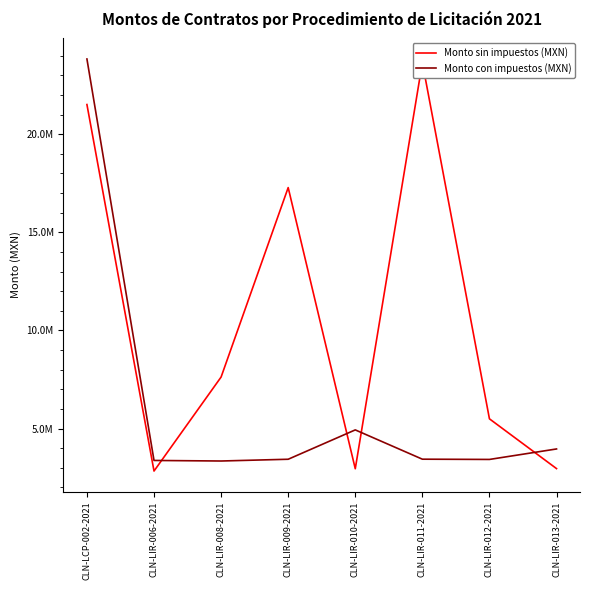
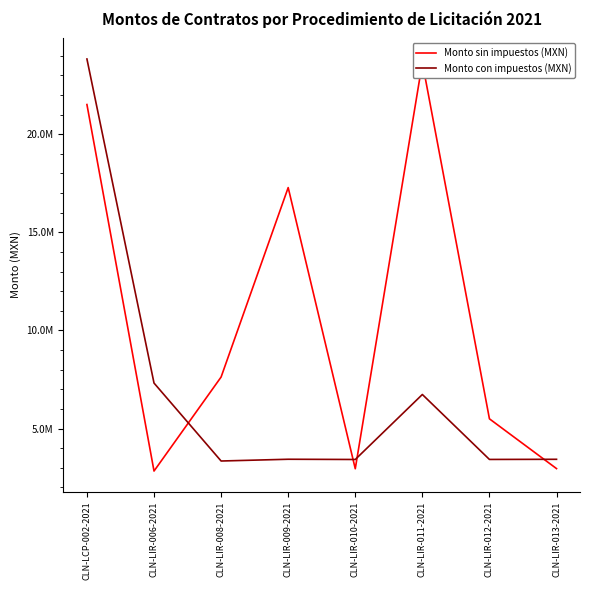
  {
    "Monto sin impuestos (MXN)": {
      "CLN-LCP-002-2021": 21500000,
      "CLN-LIR-006-2021": 2800000,
      "CLN-LIR-008-2021": 7600000,
      "CLN-LIR-009-2021": 17300000,
      "CLN-LIR-010-2021": 3000000,
      "CLN-LIR-012-2021": 5500000,
      "CLN-LIR-013-2021": 3000000
    },
    "Monto con impuestos (MXN)": {
      "CLN-LCP-002-2021": 23800000,
-     "CLN-LIR-006-2021": 3400000,
+     "CLN-LIR-006-2021": 7300000,
      "CLN-LIR-008-2021": 3300000,
      "CLN-LIR-009-2021": 3400000,
-     "CLN-LIR-010-2021": 4900000,
-     "CLN-LIR-011-2021": 3400000,
+     "CLN-LIR-010-2021": 3400000,
+     "CLN-LIR-011-2021": 6700000,
      "CLN-LIR-012-2021": 3400000,
-     "CLN-LIR-013-2021": 4000000
+     "CLN-LIR-013-2021": 3400000
    }
  }
